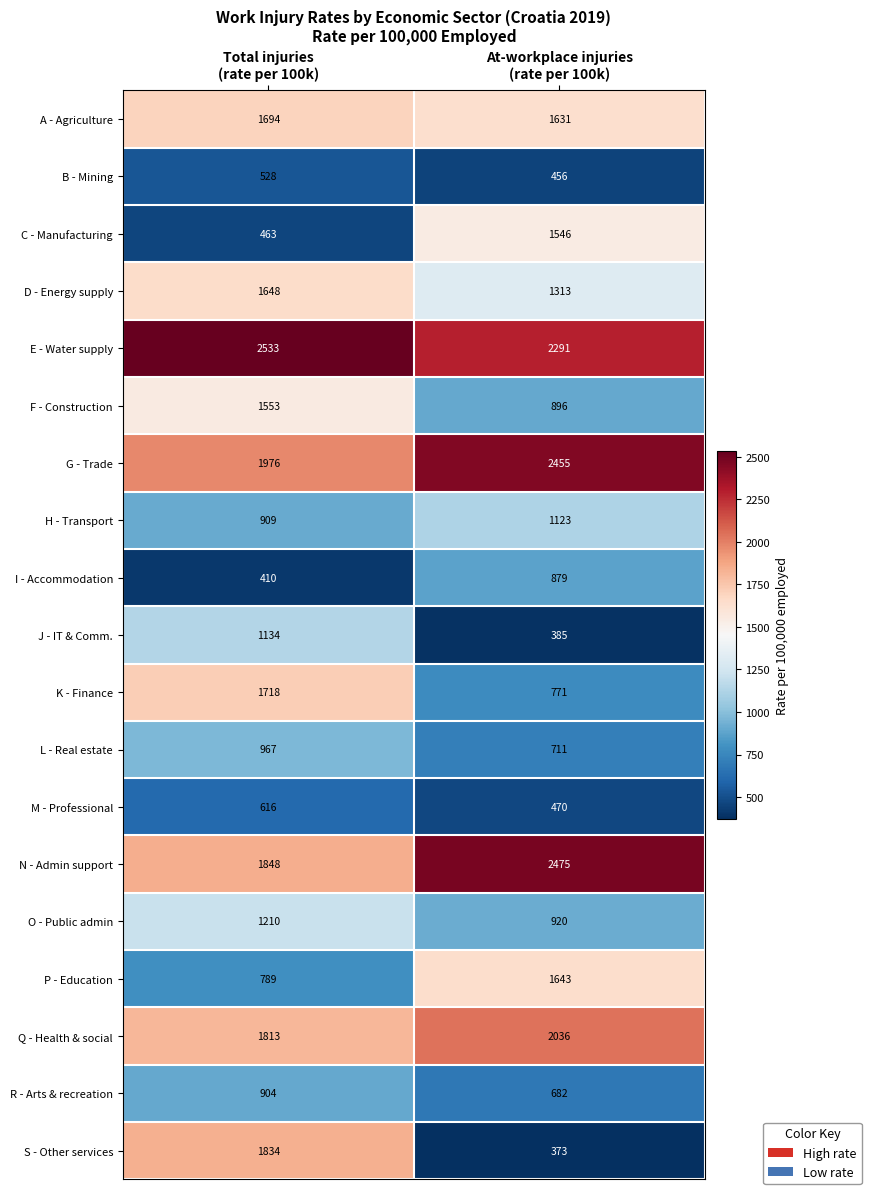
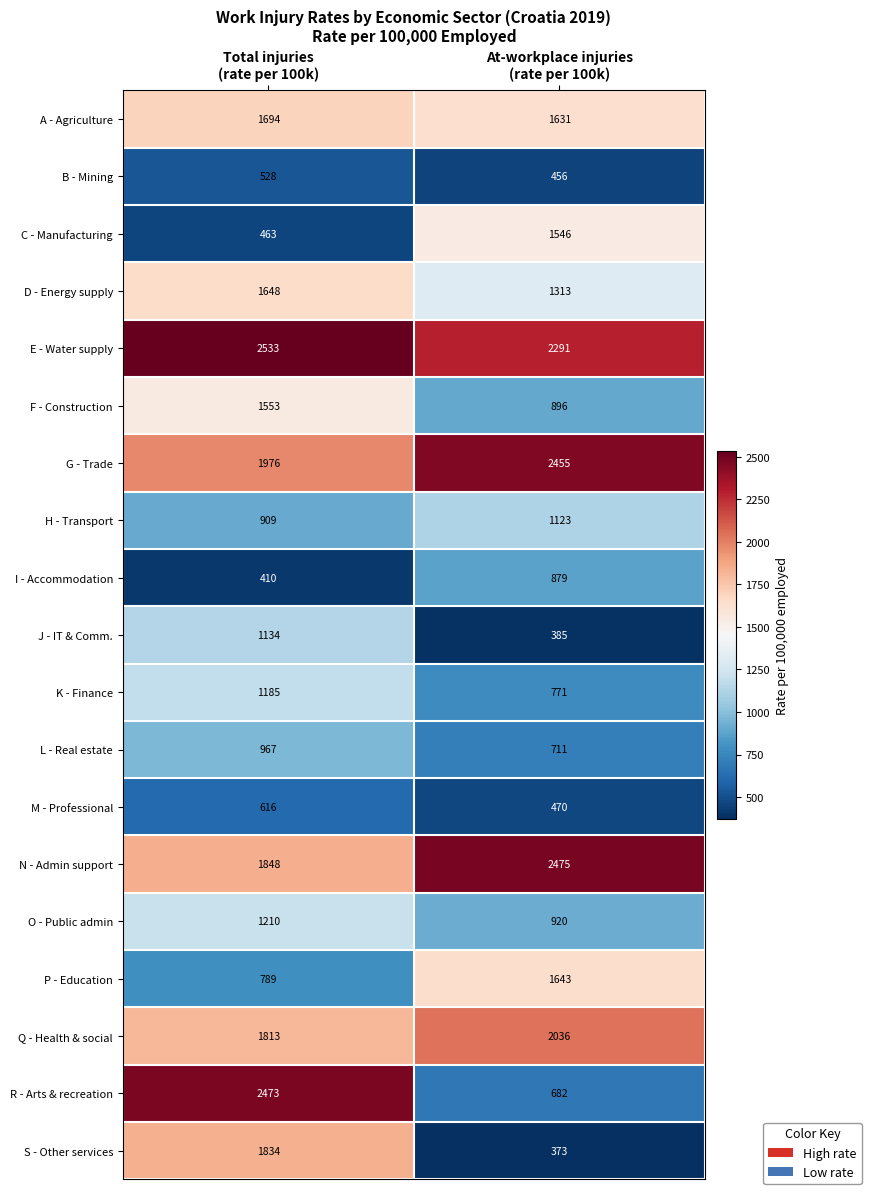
  {
    "A - Agriculture": {
      "Total injuries (rate per 100k)": 1694,
      "At-workplace injuries (rate per 100k)": 1631
    },
    "B - Mining": {
      "Total injuries (rate per 100k)": 528,
      "At-workplace injuries (rate per 100k)": 456
    },
    "C - Manufacturing": {
      "Total injuries (rate per 100k)": 463,
      "At-workplace injuries (rate per 100k)": 1546
    },
    "D - Energy supply": {
      "Total injuries (rate per 100k)": 1648,
      "At-workplace injuries (rate per 100k)": 1313
    },
    "E - Water supply": {
      "Total injuries (rate per 100k)": 2533,
      "At-workplace injuries (rate per 100k)": 2291
    },
    "F - Construction": {
      "Total injuries (rate per 100k)": 1553,
      "At-workplace injuries (rate per 100k)": 896
    },
    "G - Trade": {
      "Total injuries (rate per 100k)": 1976,
      "At-workplace injuries (rate per 100k)": 2455
    },
    "H - Transport": {
      "Total injuries (rate per 100k)": 909,
      "At-workplace injuries (rate per 100k)": 1123
    },
    "I - Accommodation": {
      "Total injuries (rate per 100k)": 410,
      "At-workplace injuries (rate per 100k)": 879
    },
    "J - IT & Comm.": {
      "Total injuries (rate per 100k)": 1134,
      "At-workplace injuries (rate per 100k)": 385
    },
    "K - Finance": {
-     "Total injuries (rate per 100k)": 1718,
+     "Total injuries (rate per 100k)": 1185,
      "At-workplace injuries (rate per 100k)": 771
    },
    "L - Real estate": {
      "Total injuries (rate per 100k)": 967,
      "At-workplace injuries (rate per 100k)": 711
    },
    "M - Professional": {
      "Total injuries (rate per 100k)": 616,
      "At-workplace injuries (rate per 100k)": 470
    },
    "N - Admin support": {
      "Total injuries (rate per 100k)": 1848,
      "At-workplace injuries (rate per 100k)": 2475
    },
    "O - Public admin": {
      "Total injuries (rate per 100k)": 1210,
      "At-workplace injuries (rate per 100k)": 920
    },
    "P - Education": {
      "Total injuries (rate per 100k)": 789,
      "At-workplace injuries (rate per 100k)": 1643
    },
    "Q - Health & social": {
      "Total injuries (rate per 100k)": 1813,
      "At-workplace injuries (rate per 100k)": 2036
    },
    "R - Arts & recreation": {
-     "Total injuries (rate per 100k)": 904,
+     "Total injuries (rate per 100k)": 2473,
      "At-workplace injuries (rate per 100k)": 682
    },
    "S - Other services": {
      "Total injuries (rate per 100k)": 1834,
      "At-workplace injuries (rate per 100k)": 373
    }
  }
